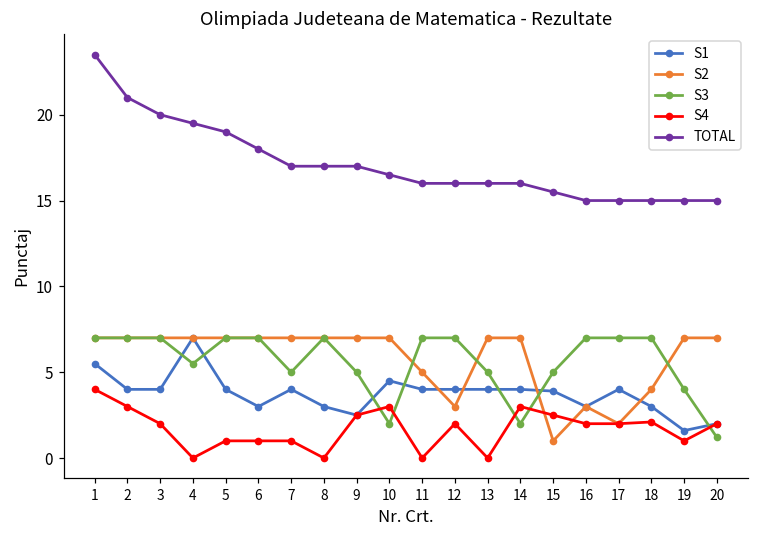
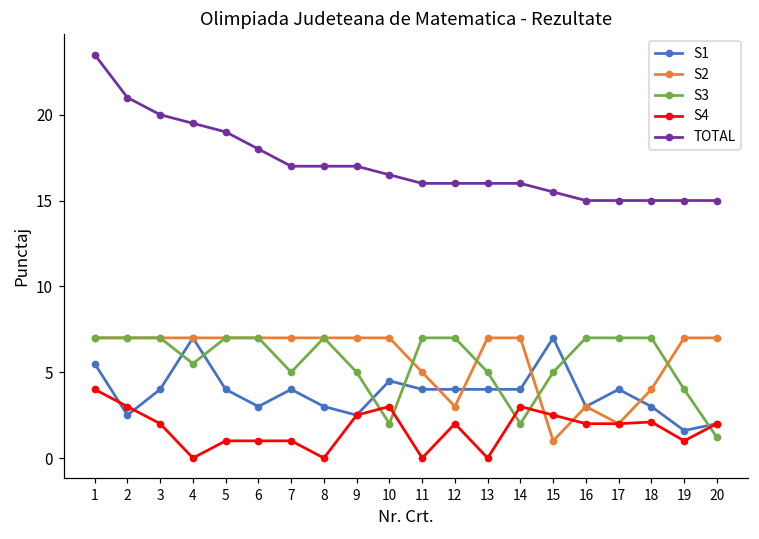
  {
    "S1": {
      "1": 5.5,
-     "2": 4.0,
+     "2": 2.5,
      "3": 4.0,
      "5": 4.0,
      "6": 3.0,
      "7": 4.0,
      "8": 3.0,
      "10": 4.5,
      "11": 4.0,
      "12": 4.0,
      "13": 4.0,
      "14": 4.0,
-     "15": 3.9,
+     "15": 7.0,
      "17": 4.0,
      "18": 3.0,
      "19": 1.6
    },
    "S2": {
      "7": 7.0,
      "9": 7.0,
      "10": 7.0,
      "11": 5.0,
      "12": 3.0,
      "13": 7.0,
      "14": 7.0,
      "15": 1.0,
      "18": 4.0,
      "19": 7.0,
      "20": 7.0
    },
    "S3": {
      "4": 5.5,
      "7": 5.0,
      "9": 5.0,
      "10": 2.0,
      "11": 7.0,
      "12": 7.0,
      "13": 5.0,
      "14": 2.0,
      "15": 5.0,
      "16": 7.0,
      "17": 7.0,
      "18": 7.0,
      "19": 4.0,
      "20": 1.2
    },
    "S4": {
      "1": 4.0,
      "2": 3.0,
      "3": 2.0,
      "4": 0.0,
      "5": 1.0,
      "6": 1.0,
      "7": 1.0,
      "8": 0.0,
      "10": 3.0,
      "11": 0.0,
      "12": 2.0,
      "13": 0.0,
      "14": 3.0,
      "15": 2.5,
      "16": 2.0,
      "18": 2.1,
      "19": 1.0
    },
    "TOTAL": {
      "1": 23.5,
      "2": 21.0,
      "3": 20.0,
      "4": 19.5,
      "5": 19.0,
      "6": 18.0,
      "7": 17.0,
      "8": 17.0,
      "9": 17.0,
      "10": 16.5,
      "11": 16.0,
      "12": 16.0,
      "13": 16.0,
      "14": 16.0,
      "15": 15.5,
      "16": 15.0,
      "17": 15.0,
      "18": 15.0,
      "19": 15.0,
      "20": 15.0
    }
  }
